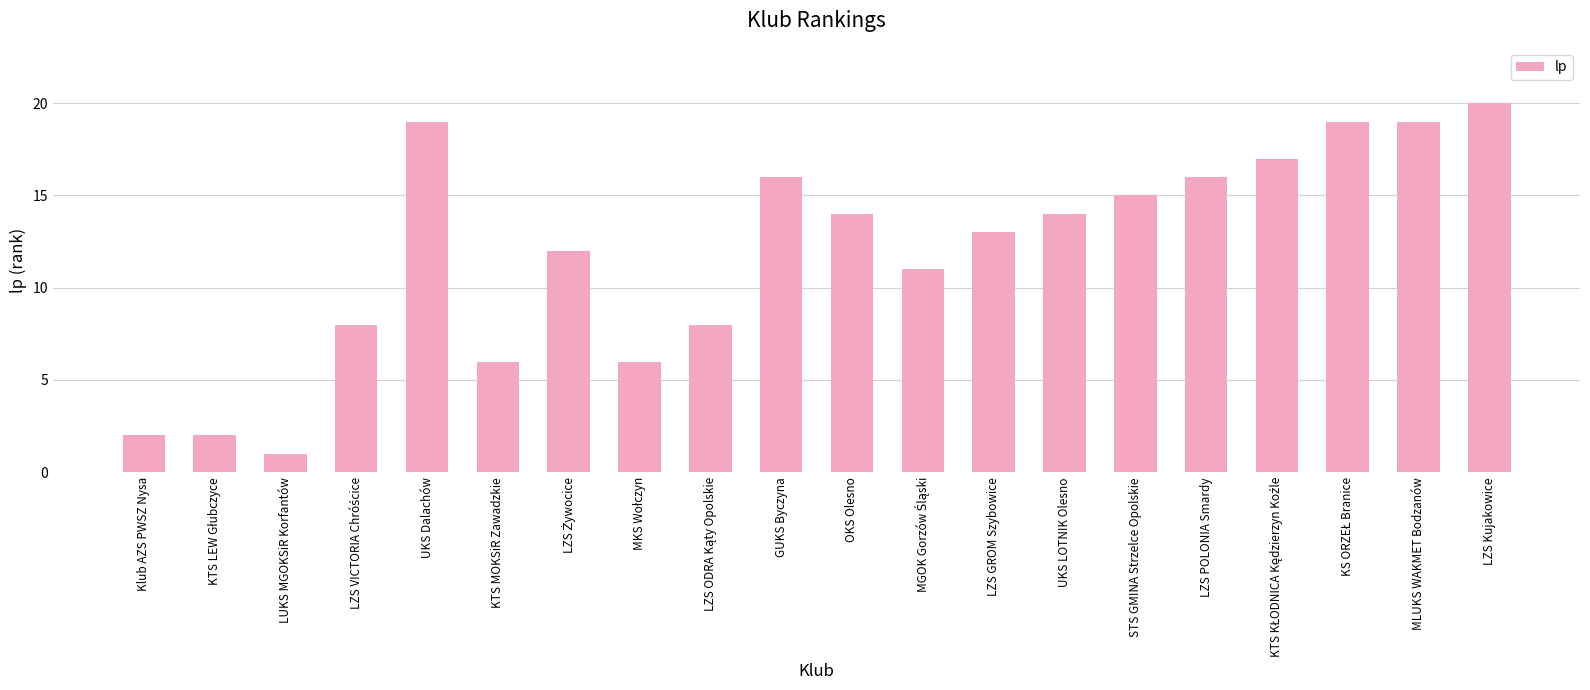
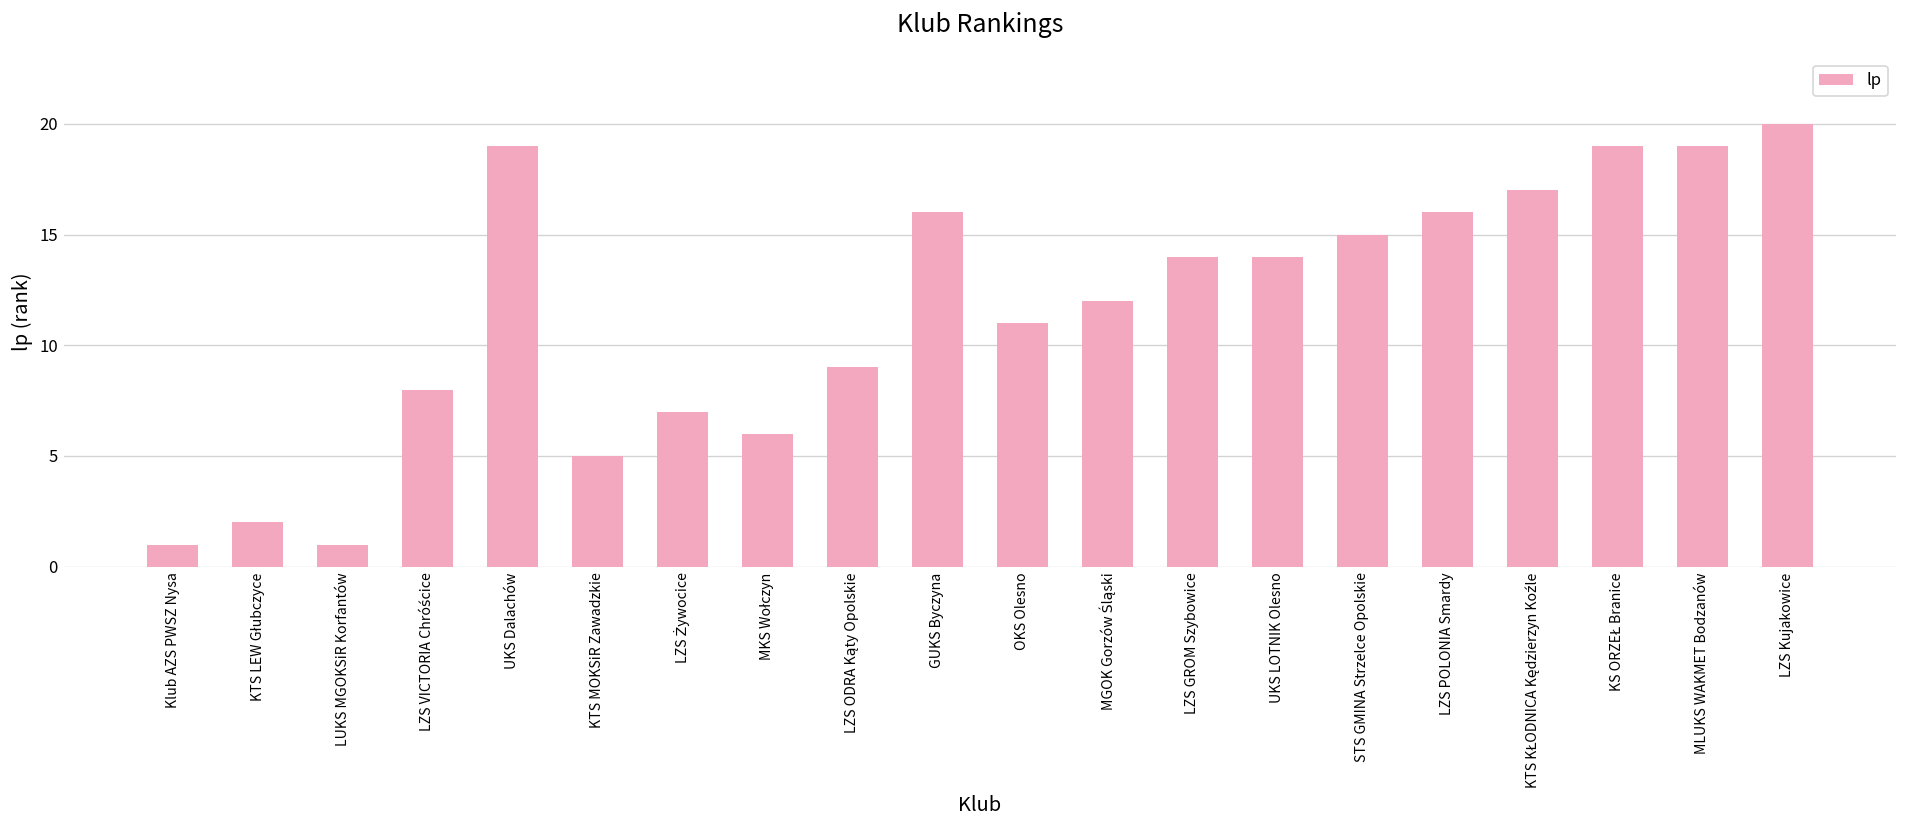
  {
-   "Klub AZS PWSZ Nysa": 2,
+   "Klub AZS PWSZ Nysa": 1,
    "KTS LEW Głubczyce": 2,
    "LUKS MGOKSiR Korfantów": 1,
    "LZS VICTORIA Chróścice": 8,
    "UKS Dalachów": 19,
-   "KTS MOKSiR Zawadzkie": 6,
-   "LZS Żywocice": 12,
+   "KTS MOKSiR Zawadzkie": 5,
+   "LZS Żywocice": 7,
    "MKS Wołczyn": 6,
-   "LZS ODRA Kąty Opolskie": 8,
+   "LZS ODRA Kąty Opolskie": 9,
    "GUKS Byczyna": 16,
-   "OKS Olesno": 14,
-   "MGOK Gorzów Śląski": 11,
-   "LZS GROM Szybowice": 13,
+   "OKS Olesno": 11,
+   "MGOK Gorzów Śląski": 12,
+   "LZS GROM Szybowice": 14,
    "UKS LOTNIK Olesno": 14,
    "STS GMINA Strzelce Opolskie": 15,
    "LZS POLONIA Smardy": 16,
    "KTS KŁODNICA Kędzierzyn Koźle": 17,
    "KS ORZEŁ Branice": 19,
    "MLUKS WAKMET Bodzanów": 19,
    "LZS Kujakowice": 20
  }
